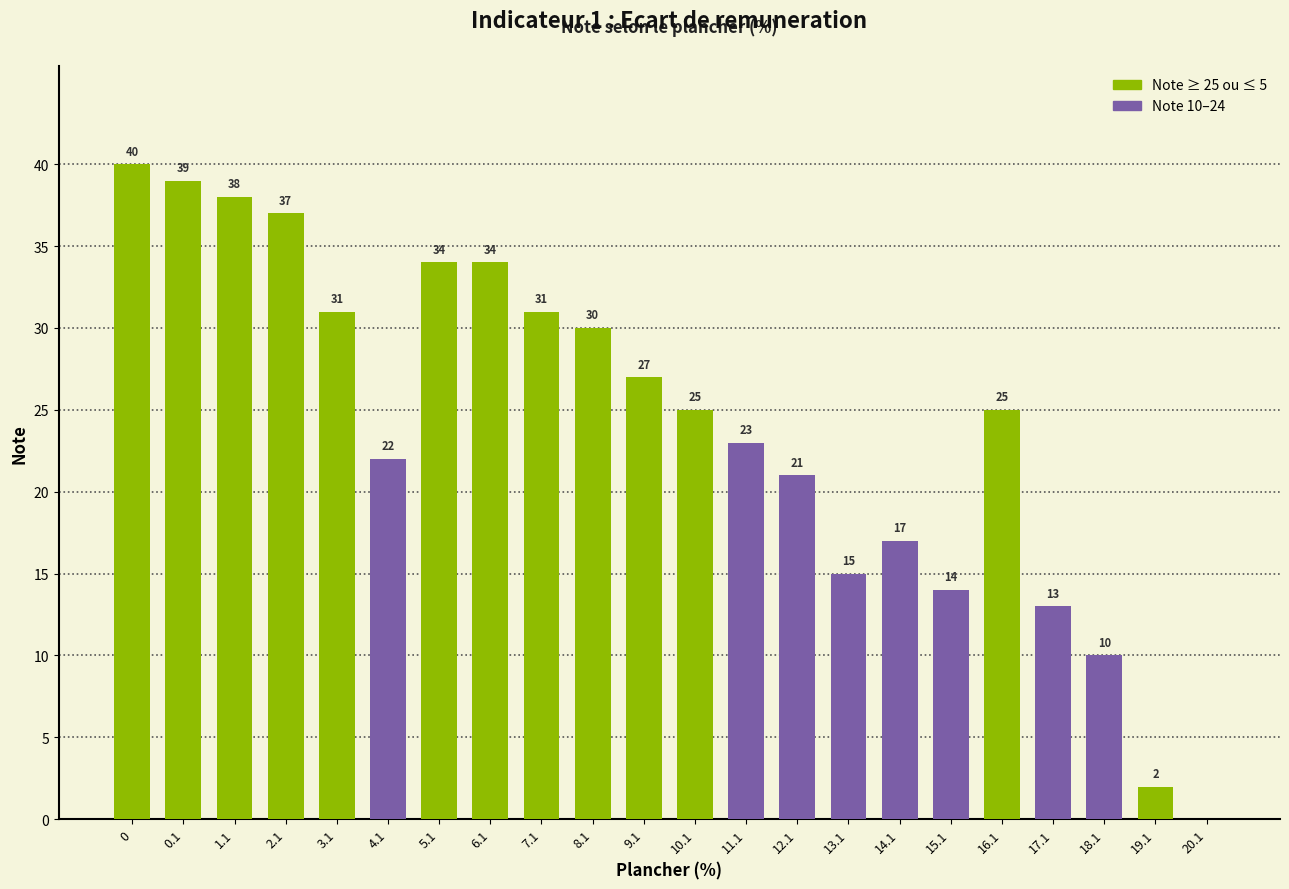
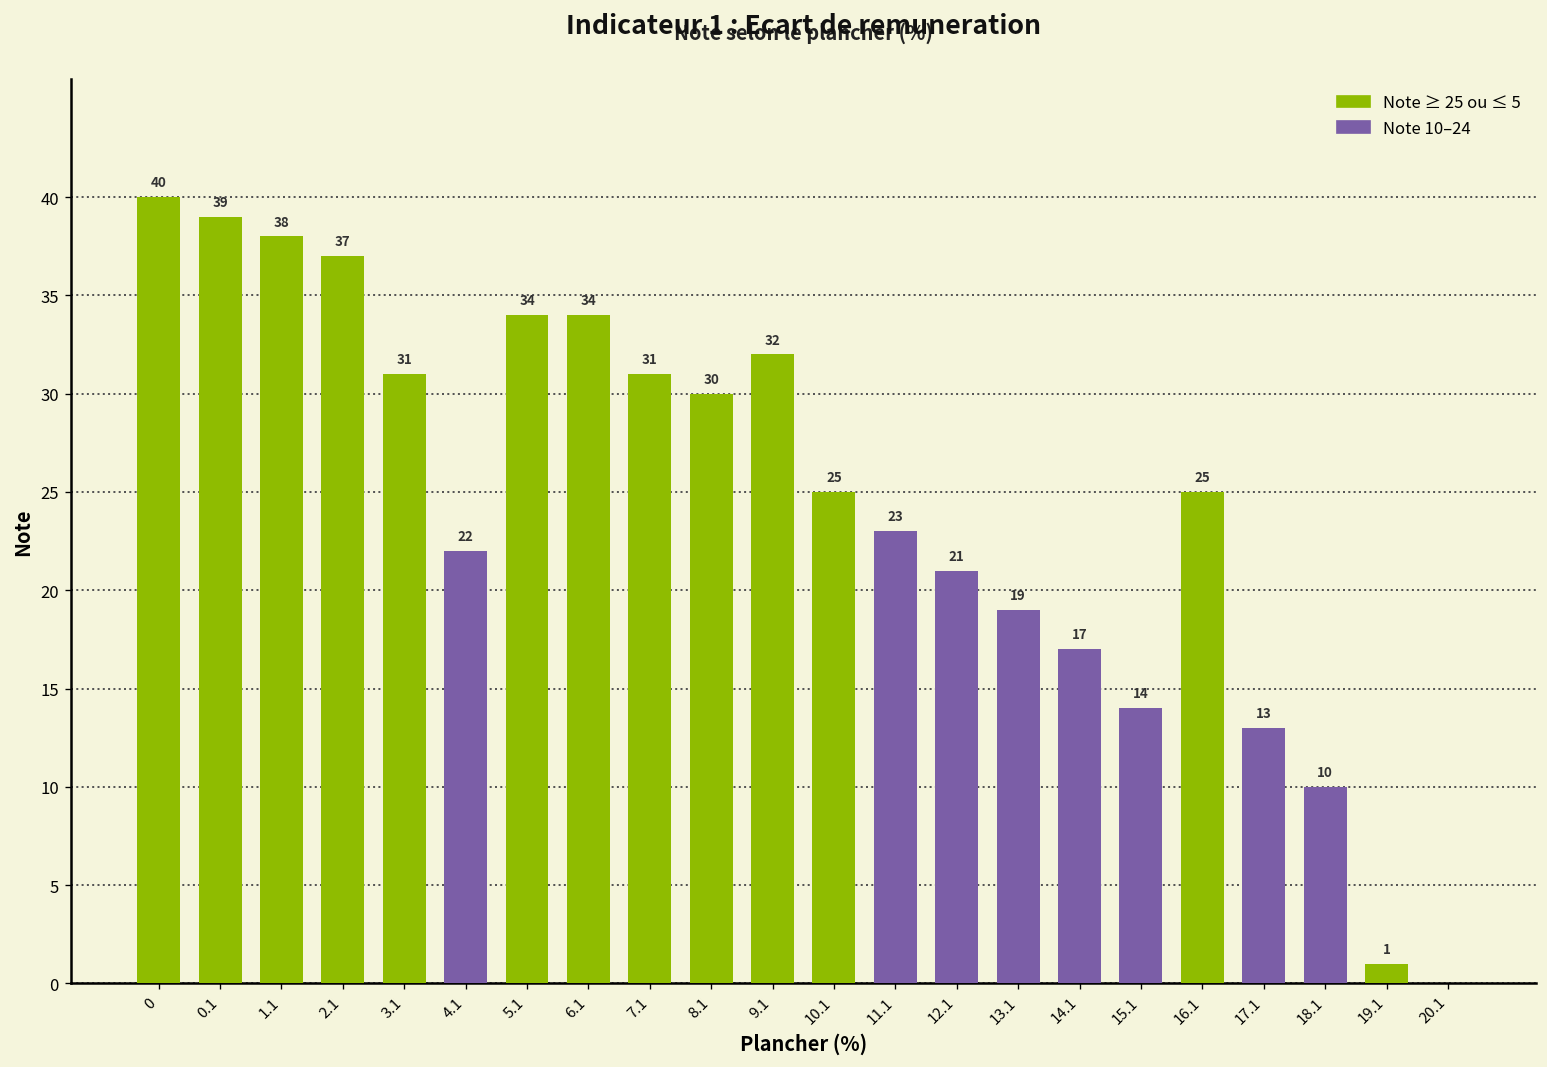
  {
    "0": 40,
    "0.1": 39,
    "1.1": 38,
    "2.1": 37,
    "3.1": 31,
    "4.1": 22,
    "5.1": 34,
    "6.1": 34,
    "7.1": 31,
    "8.1": 30,
-   "9.1": 27,
+   "9.1": 32,
    "10.1": 25,
    "11.1": 23,
    "12.1": 21,
-   "13.1": 15,
+   "13.1": 19,
    "14.1": 17,
    "15.1": 14,
    "16.1": 25,
    "17.1": 13,
    "18.1": 10,
-   "19.1": 2
+   "19.1": 1
  }
